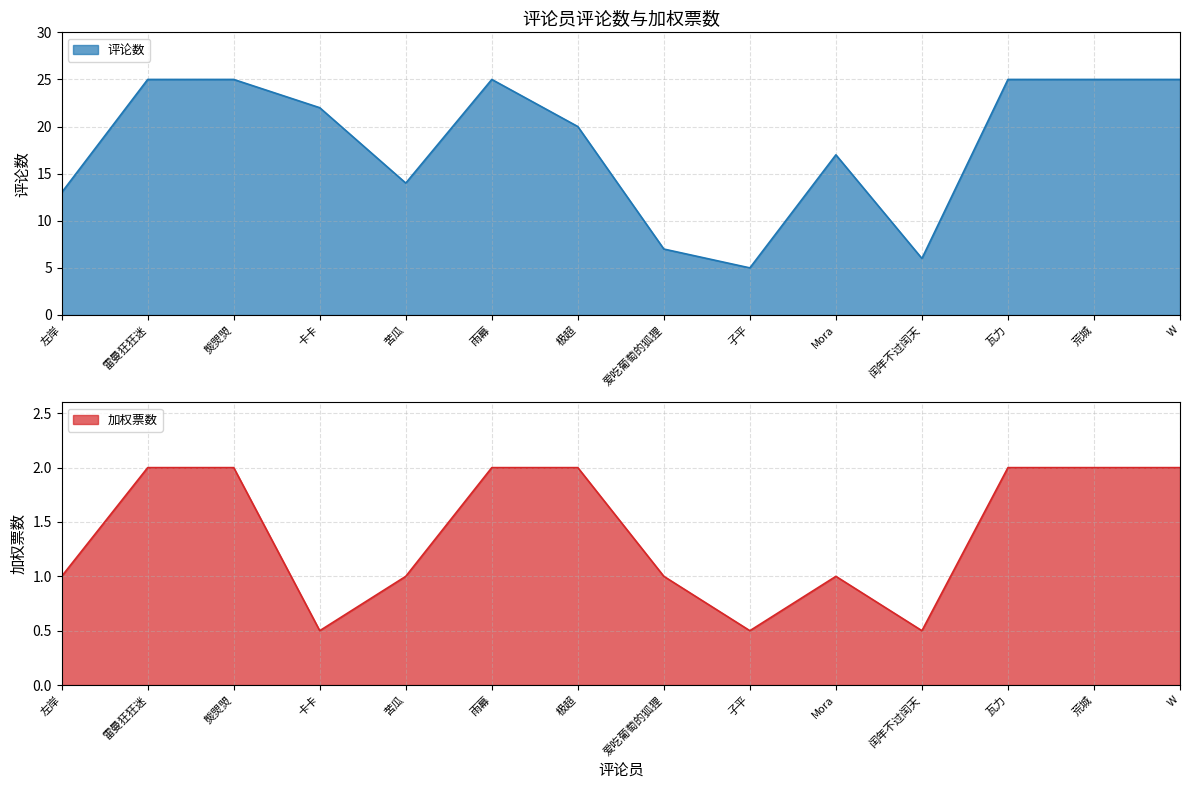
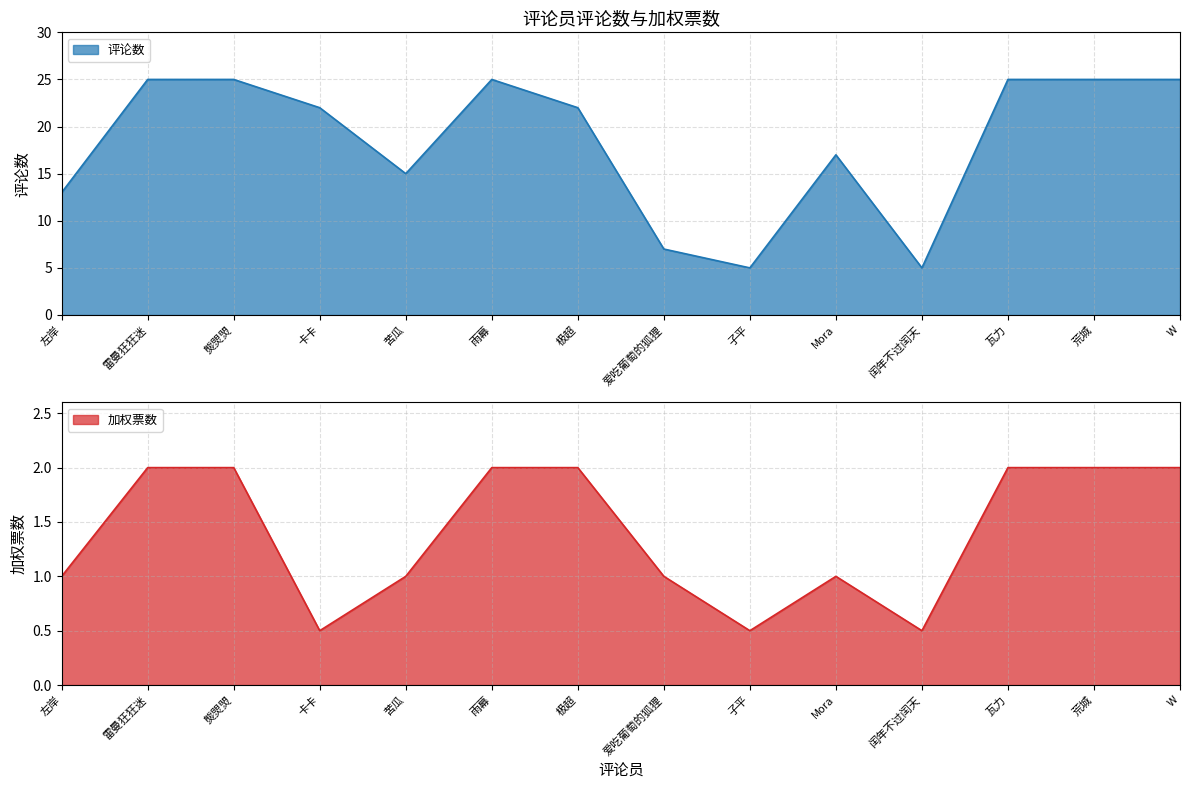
  {
    "评论员评论数与加权票数": {
      "左岸": 13,
      "雷曼狂狂迷": 25,
      "熋焸焽": 25,
      "卡卡": 22,
-     "苦瓜": 14,
+     "苦瓜": 15,
      "雨幕": 25,
-     "极超": 20,
+     "极超": 22,
      "爱吃葡萄的狐狸": 7,
      "子平": 5,
      "Mora": 17,
-     "闰年不过闰天": 6,
+     "闰年不过闰天": 5,
      "瓦力": 25,
      "荒城": 25,
      "W": 25
    }
  }
